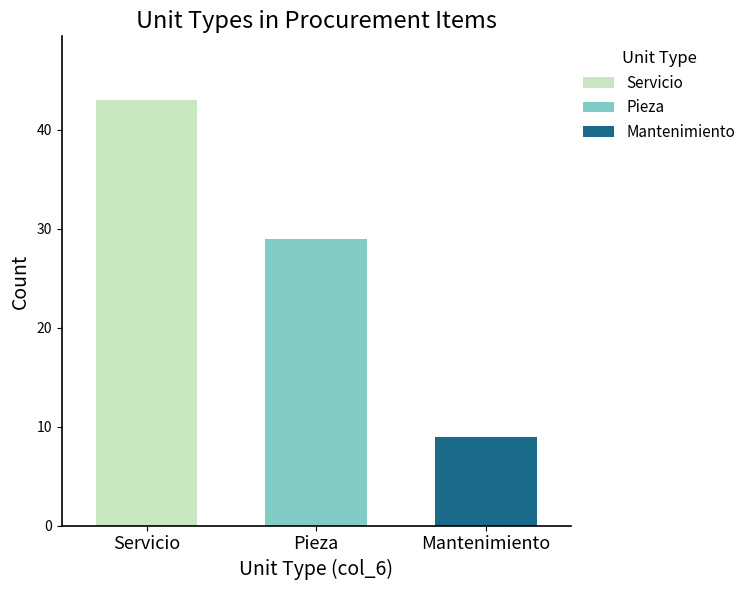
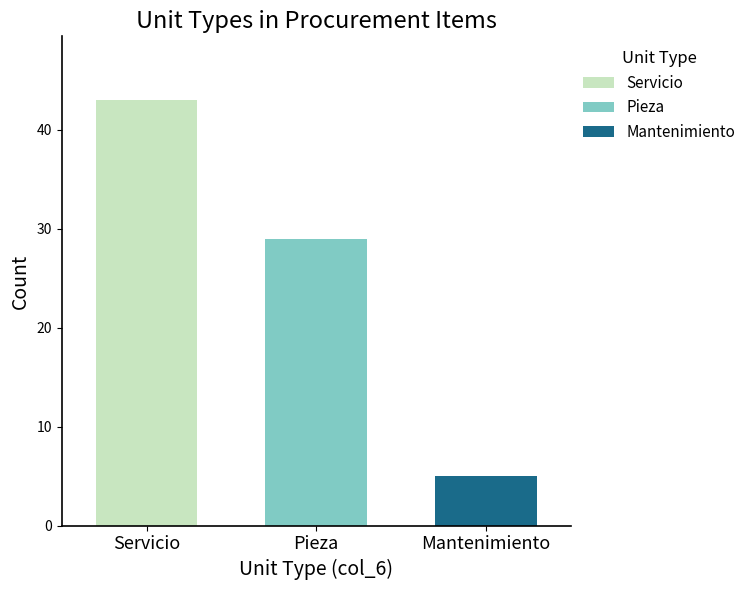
  {
    "Servicio": 43,
    "Pieza": 29,
-   "Mantenimiento": 9
+   "Mantenimiento": 5
  }
